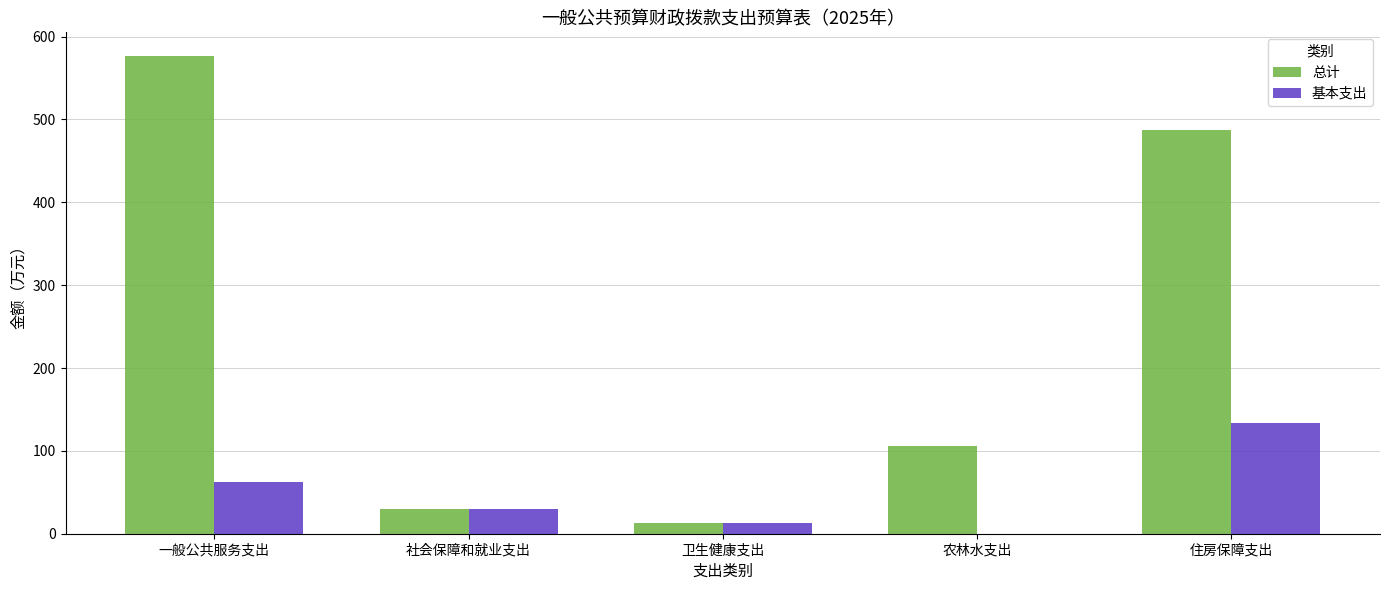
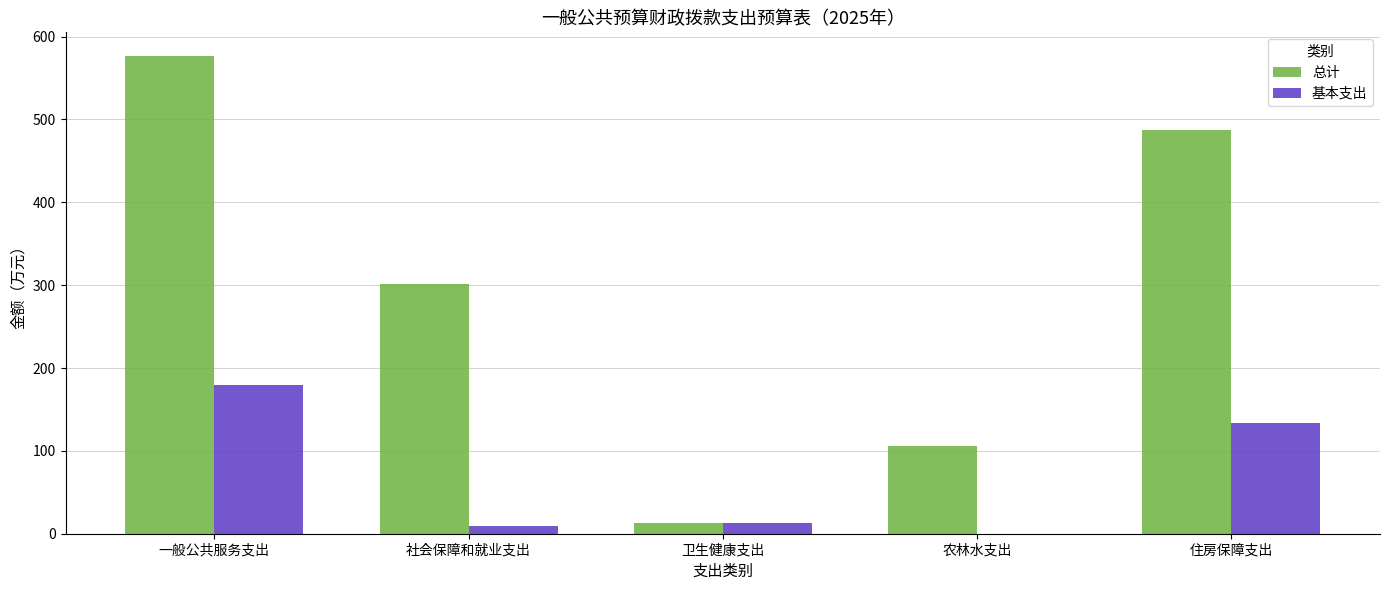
  {
    "总计": {
      "一般公共服务支出": 580,
-     "社会保障和就业支出": 30,
+     "社会保障和就业支出": 300,
      "卫生健康支出": 10,
      "农林水支出": 110,
      "住房保障支出": 490
    },
    "基本支出": {
-     "一般公共服务支出": 60,
-     "社会保障和就业支出": 30,
+     "一般公共服务支出": 180,
+     "社会保障和就业支出": 10,
      "卫生健康支出": 10,
      "农林水支出": 0,
      "住房保障支出": 130
    }
  }
